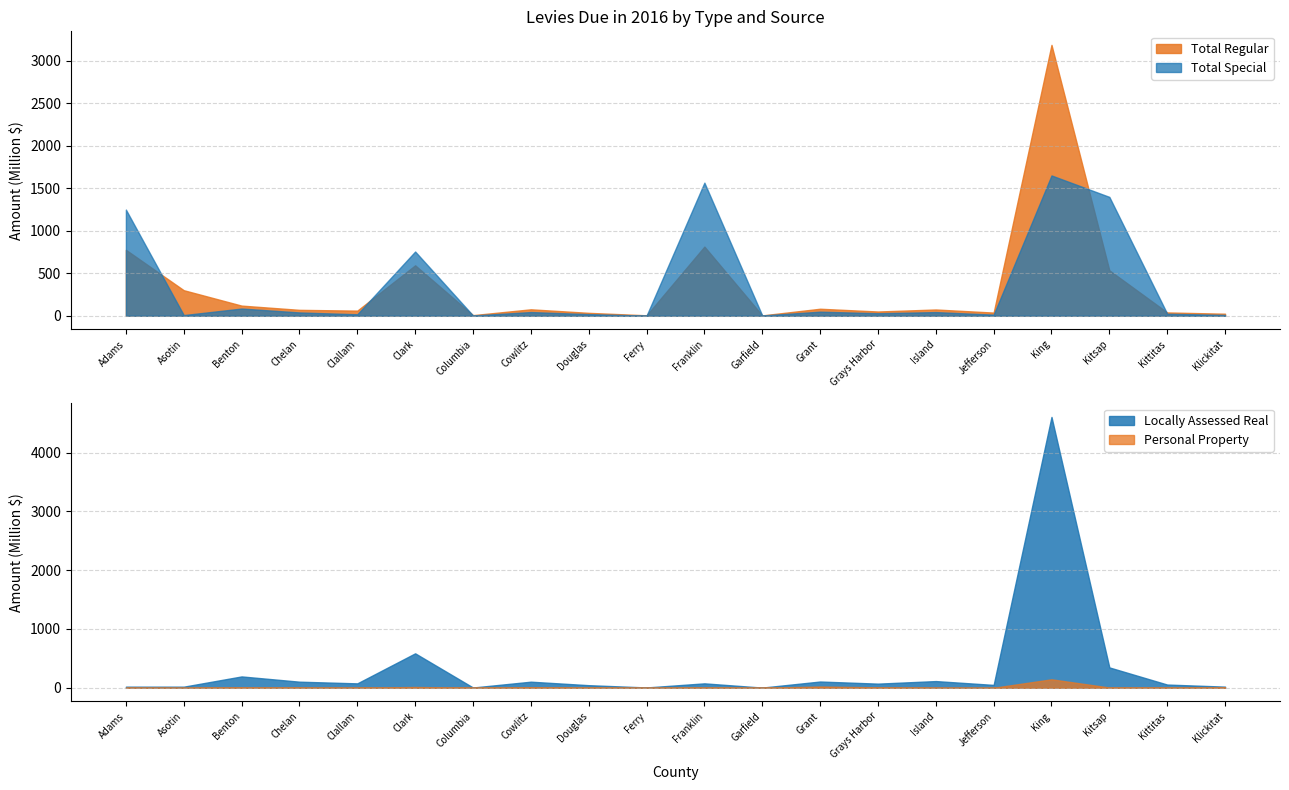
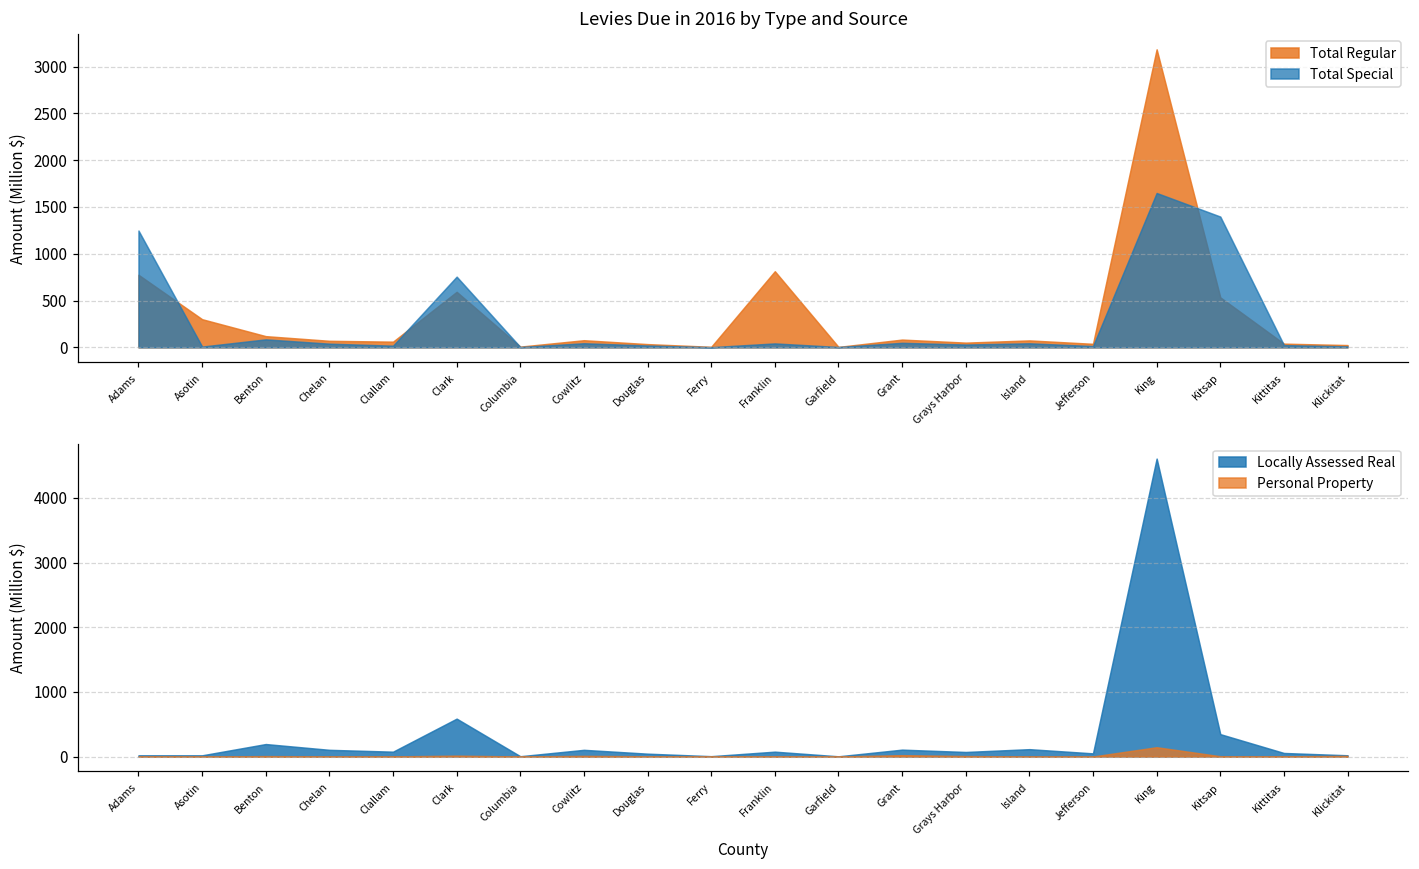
  {
    "Levies Due in 2016 by Type and Source": {
      "Total Regular": {
        "Adams": 800,
        "Asotin": 300,
        "Benton": 100,
        "Chelan": 100,
        "Clallam": 100,
        "Clark": 600,
        "Cowlitz": 100,
        "Franklin": 800,
        "Grant": 100,
        "Island": 100,
        "King": 3200,
        "Kitsap": 500
      },
      "Total Special": {
        "Adams": 1200,
        "Benton": 100,
        "Chelan": 0,
        "Clark": 800,
        "Cowlitz": 0,
-       "Franklin": 1600,
+       "Franklin": 0,
        "Grant": 0,
        "Island": 0,
        "King": 1600,
        "Kitsap": 1400
      }
    }
  }
